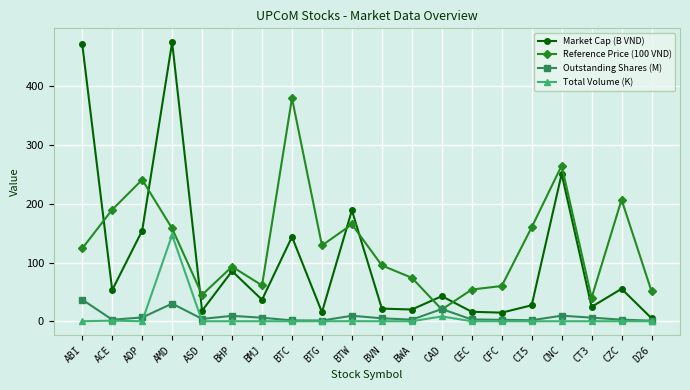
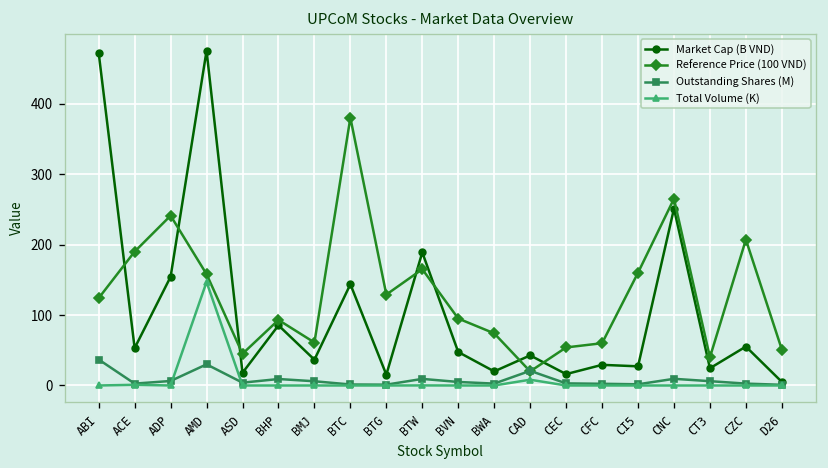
  {
    "Market Cap (B VND)": {
      "ABI": 470,
      "ACE": 50,
      "ADP": 150,
      "AMD": 480,
      "ASD": 20,
      "BHP": 90,
      "BMJ": 40,
      "BTC": 140,
      "BTG": 20,
      "BTW": 190,
-     "BVN": 20,
+     "BVN": 50,
      "BWA": 20,
      "CAD": 40,
      "CEC": 20,
-     "CFC": 10,
+     "CFC": 30,
      "CI5": 30,
      "CNC": 250,
      "CT3": 20,
      "CZC": 60
    }
  }
